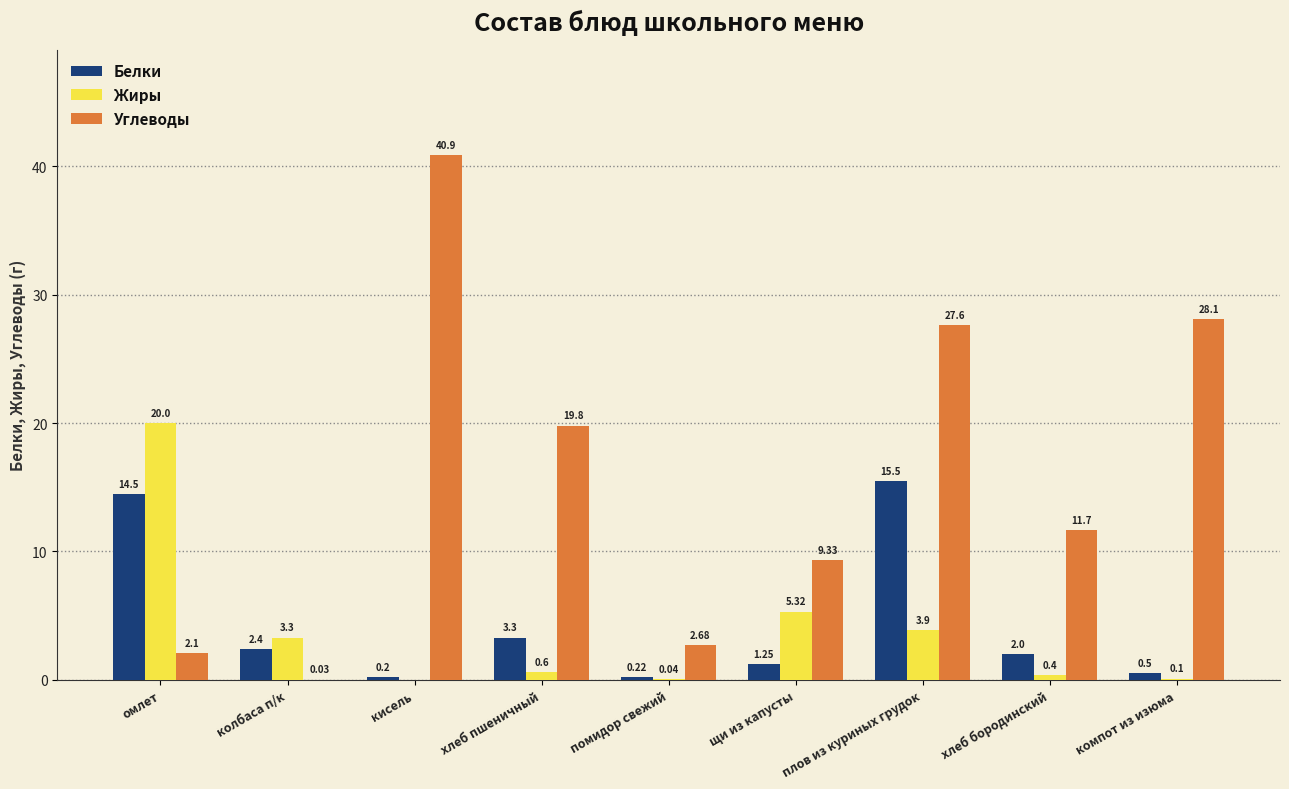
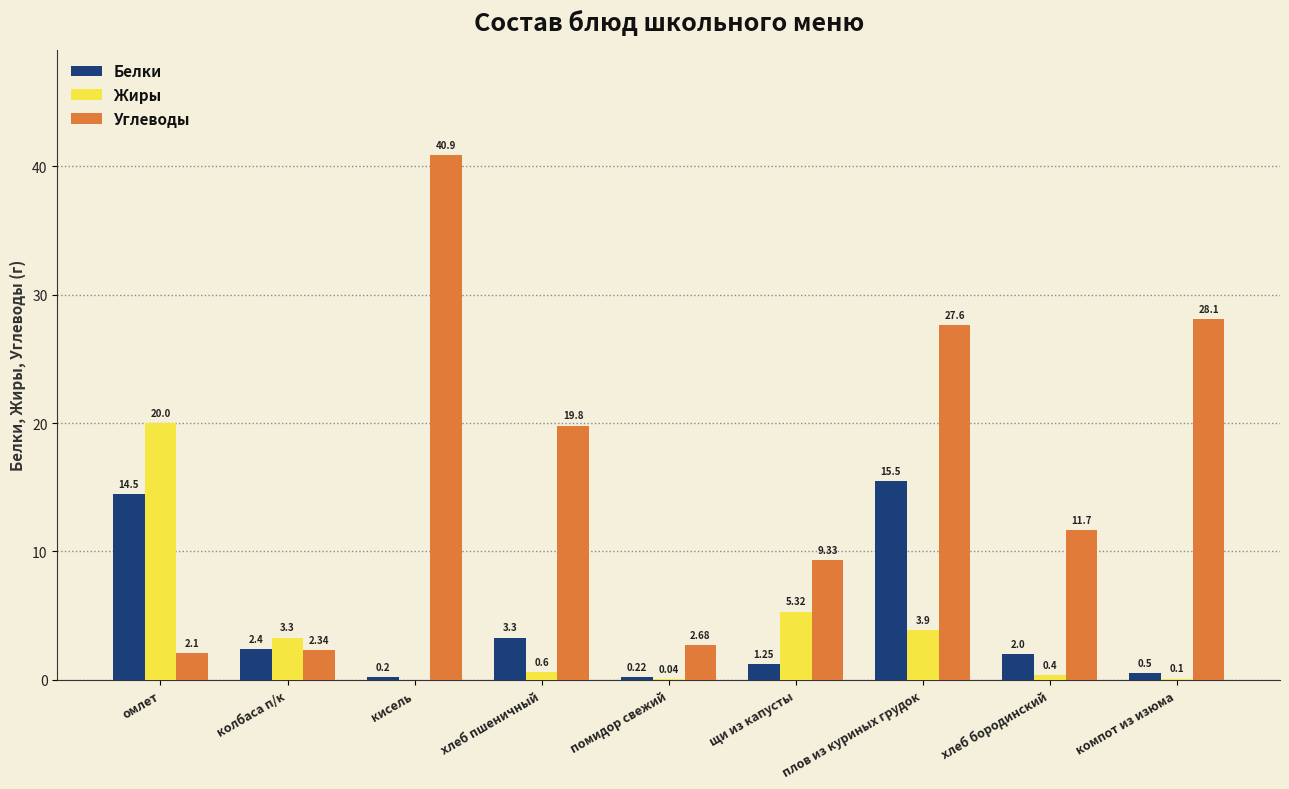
  {
    "Белки": {
      "омлет": 14.5,
      "колбаса п/к": 2.4,
      "кисель": 0.2,
      "хлеб пшеничный": 3.3,
      "помидор свежий": 0.22,
      "щи из капусты": 1.25,
      "плов из куриных грудок": 15.5,
      "хлеб бородинский": 2.0,
      "компот из изюма": 0.5
    },
    "Жиры": {
      "омлет": 20.0,
      "колбаса п/к": 3.3,
      "хлеб пшеничный": 0.6,
      "помидор свежий": 0.04,
      "щи из капусты": 5.32,
      "плов из куриных грудок": 3.9,
      "хлеб бородинский": 0.4,
      "компот из изюма": 0.1
    },
    "Углеводы": {
      "омлет": 2.1,
-     "колбаса п/к": 0.03,
+     "колбаса п/к": 2.34,
      "кисель": 40.9,
      "хлеб пшеничный": 19.8,
      "помидор свежий": 2.68,
      "щи из капусты": 9.33,
      "плов из куриных грудок": 27.6,
      "хлеб бородинский": 11.7,
      "компот из изюма": 28.1
    }
  }
